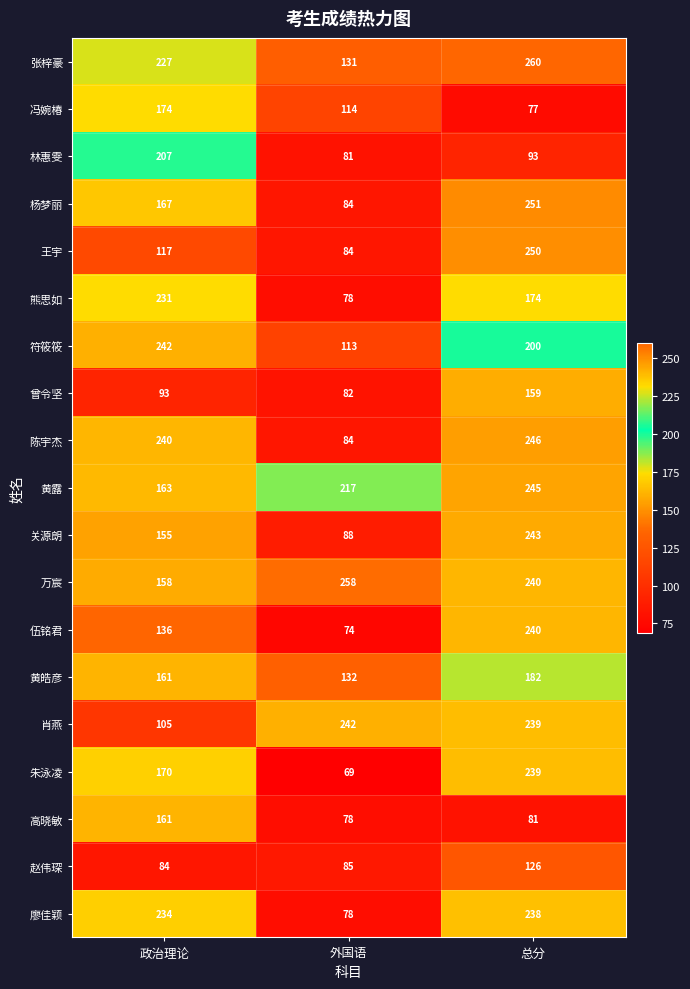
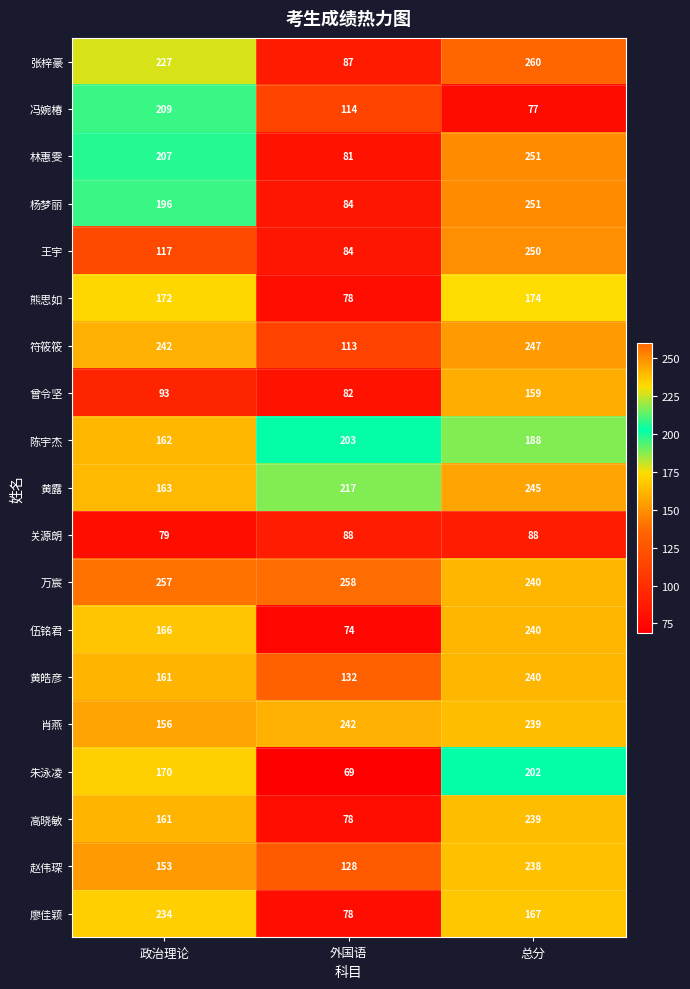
  {
    "张梓豪": {
      "政治理论": 227,
-     "外国语": 131,
+     "外国语": 87,
      "总分": 260
    },
    "冯婉椿": {
-     "政治理论": 174,
+     "政治理论": 209,
      "外国语": 114,
      "总分": 77
    },
    "林惠雯": {
      "政治理论": 207,
      "外国语": 81,
-     "总分": 93
+     "总分": 251
    },
    "杨梦丽": {
-     "政治理论": 167,
+     "政治理论": 196,
      "外国语": 84,
      "总分": 251
    },
    "王宇": {
      "政治理论": 117,
      "外国语": 84,
      "总分": 250
    },
    "熊思如": {
-     "政治理论": 231,
+     "政治理论": 172,
      "外国语": 78,
      "总分": 174
    },
    "符筱筱": {
      "政治理论": 242,
      "外国语": 113,
-     "总分": 200
+     "总分": 247
    },
    "曾令坚": {
      "政治理论": 93,
      "外国语": 82,
      "总分": 159
    },
    "陈宇杰": {
-     "政治理论": 240,
-     "外国语": 84,
-     "总分": 246
+     "政治理论": 162,
+     "外国语": 203,
+     "总分": 188
    },
    "黄露": {
      "政治理论": 163,
      "外国语": 217,
      "总分": 245
    },
    "关源朗": {
-     "政治理论": 155,
+     "政治理论": 79,
      "外国语": 88,
-     "总分": 243
+     "总分": 88
    },
    "万宸": {
-     "政治理论": 158,
+     "政治理论": 257,
      "外国语": 258,
      "总分": 240
    },
    "伍铭君": {
-     "政治理论": 136,
+     "政治理论": 166,
      "外国语": 74,
      "总分": 240
    },
    "黄皓彦": {
      "政治理论": 161,
      "外国语": 132,
-     "总分": 182
+     "总分": 240
    },
    "肖燕": {
-     "政治理论": 105,
+     "政治理论": 156,
      "外国语": 242,
      "总分": 239
    },
    "朱泳凌": {
      "政治理论": 170,
      "外国语": 69,
-     "总分": 239
+     "总分": 202
    },
    "高晓敏": {
      "政治理论": 161,
      "外国语": 78,
-     "总分": 81
+     "总分": 239
    },
    "赵伟琛": {
-     "政治理论": 84,
-     "外国语": 85,
-     "总分": 126
+     "政治理论": 153,
+     "外国语": 128,
+     "总分": 238
    },
    "廖佳颖": {
      "政治理论": 234,
      "外国语": 78,
-     "总分": 238
+     "总分": 167
    }
  }
